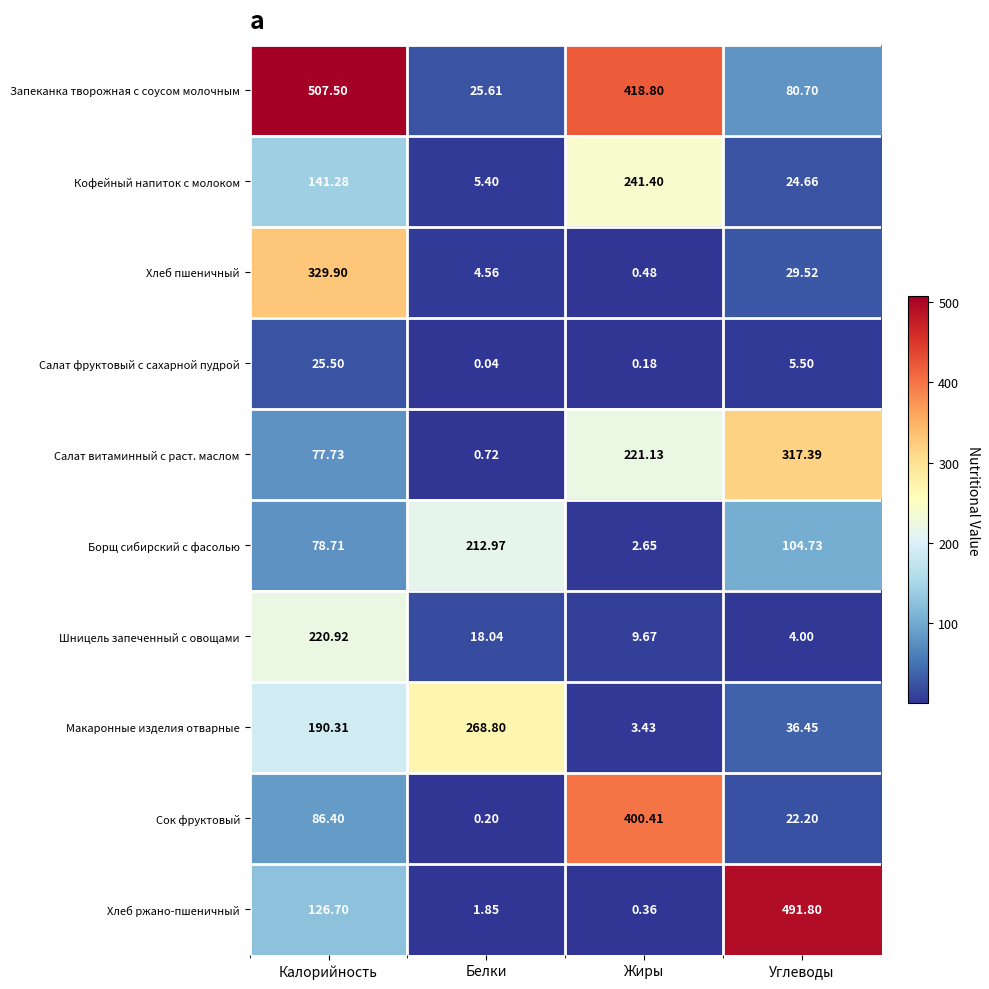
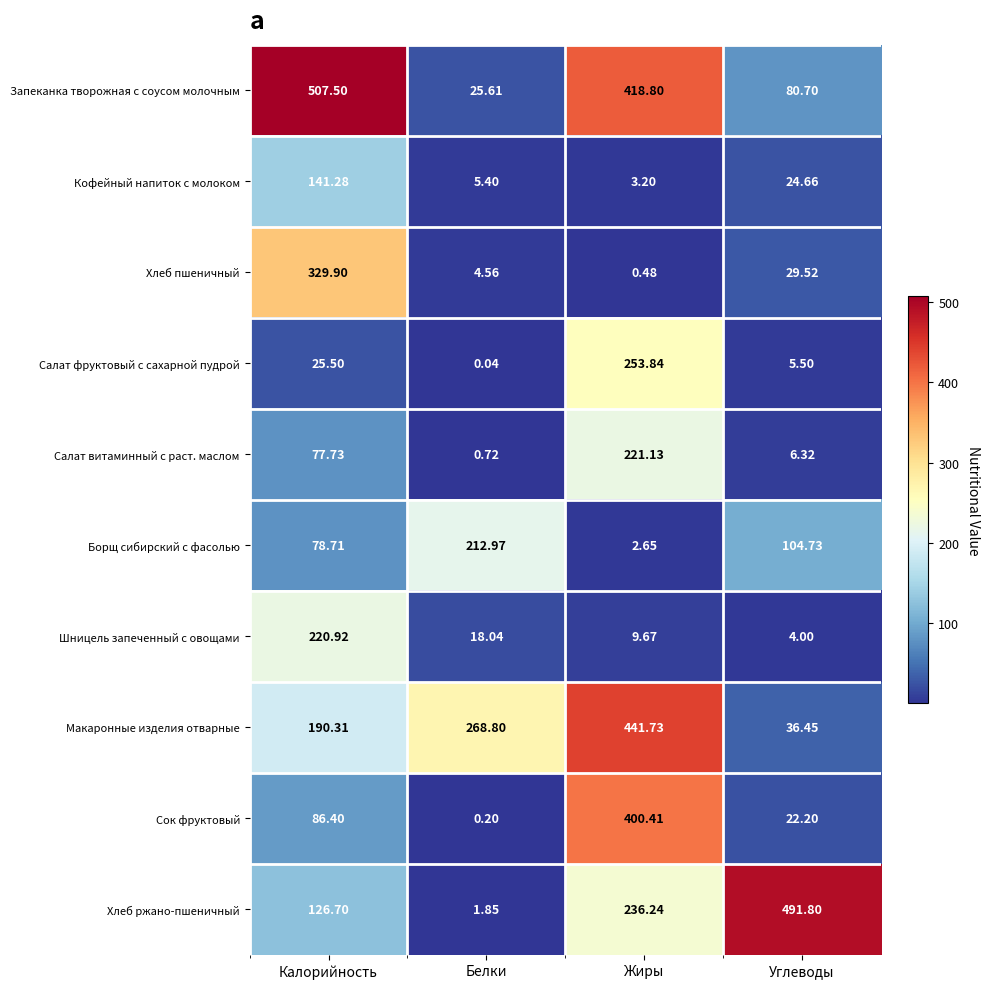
  {
    "Запеканка творожная с соусом молочным": {
      "Калорийность": 507.50,
      "Белки": 25.61,
      "Жиры": 418.80,
      "Углеводы": 80.70
    },
    "Кофейный напиток с молоком": {
      "Калорийность": 141.28,
      "Белки": 5.40,
-     "Жиры": 241.40,
+     "Жиры": 3.20,
      "Углеводы": 24.66
    },
    "Хлеб пшеничный": {
      "Калорийность": 329.90,
      "Белки": 4.56,
      "Жиры": 0.48,
      "Углеводы": 29.52
    },
    "Салат фруктовый с сахарной пудрой": {
      "Калорийность": 25.50,
      "Белки": 0.04,
-     "Жиры": 0.18,
+     "Жиры": 253.84,
      "Углеводы": 5.50
    },
    "Салат витаминный с раст. маслом": {
      "Калорийность": 77.73,
      "Белки": 0.72,
      "Жиры": 221.13,
-     "Углеводы": 317.39
+     "Углеводы": 6.32
    },
    "Борщ сибирский с фасолью": {
      "Калорийность": 78.71,
      "Белки": 212.97,
      "Жиры": 2.65,
      "Углеводы": 104.73
    },
    "Шницель запеченный с овощами": {
      "Калорийность": 220.92,
      "Белки": 18.04,
      "Жиры": 9.67,
      "Углеводы": 4.00
    },
    "Макаронные изделия отварные": {
      "Калорийность": 190.31,
      "Белки": 268.80,
-     "Жиры": 3.43,
+     "Жиры": 441.73,
      "Углеводы": 36.45
    },
    "Сок фруктовый": {
      "Калорийность": 86.40,
      "Белки": 0.20,
      "Жиры": 400.41,
      "Углеводы": 22.20
    },
    "Хлеб ржано-пшеничный": {
      "Калорийность": 126.70,
      "Белки": 1.85,
-     "Жиры": 0.36,
+     "Жиры": 236.24,
      "Углеводы": 491.80
    }
  }
